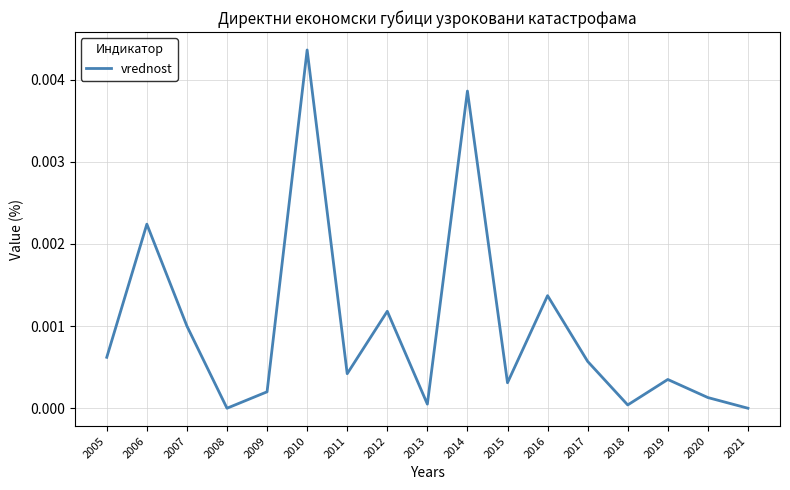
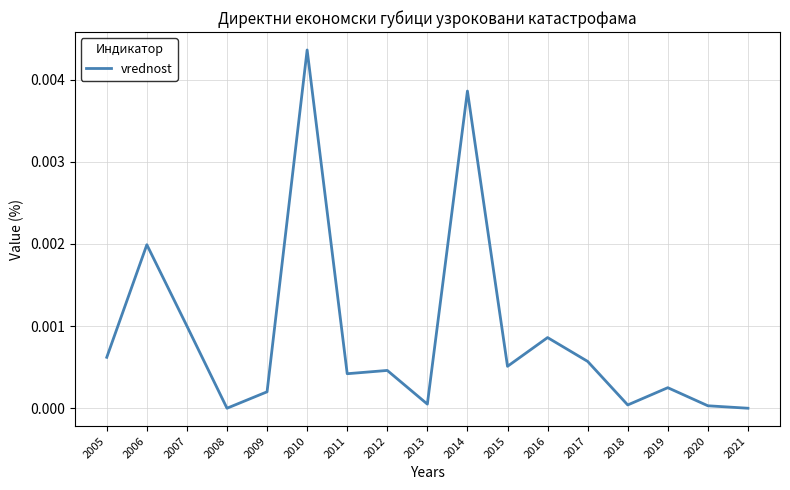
  {
    "2005": 0.0006,
-   "2006": 0.0022,
+   "2006": 0.0020,
    "2007": 0.0010,
    "2008": 0.0000,
    "2009": 0.0002,
    "2010": 0.0044,
    "2011": 0.0004,
-   "2012": 0.0012,
+   "2012": 0.0005,
    "2013": 0.0001,
    "2014": 0.0039,
-   "2015": 0.0003,
-   "2016": 0.0014,
+   "2015": 0.0005,
+   "2016": 0.0009,
    "2017": 0.0006,
    "2018": 0.0000,
-   "2019": 0.0004,
-   "2020": 0.0001,
+   "2019": 0.0003,
+   "2020": 0.0000,
    "2021": 0.0000
  }
